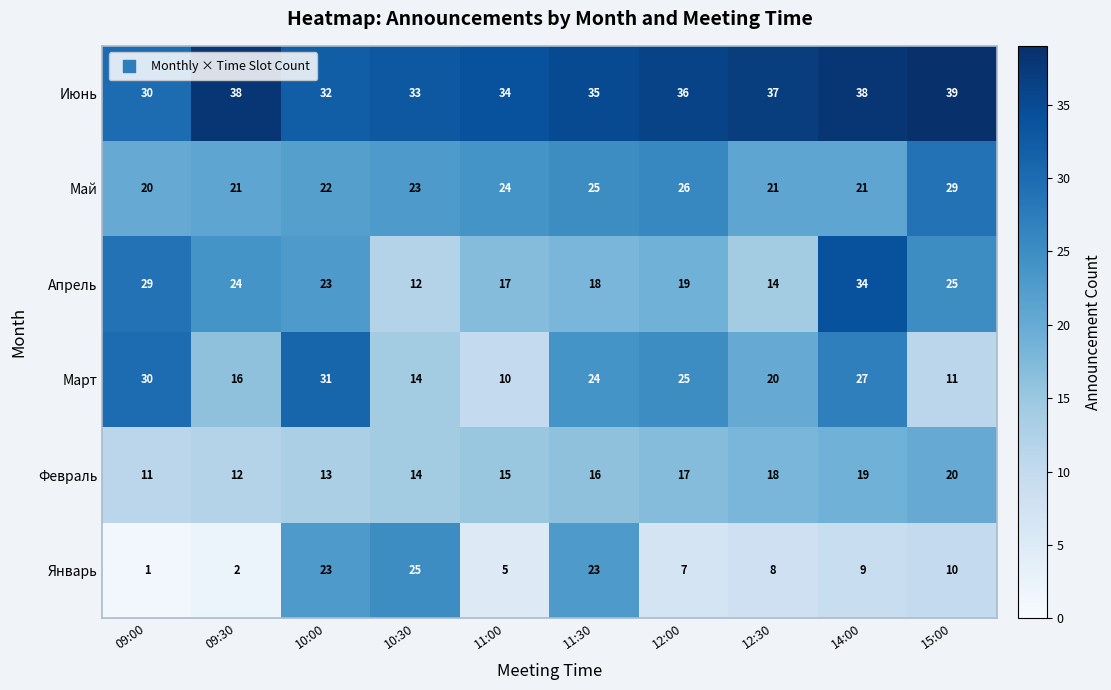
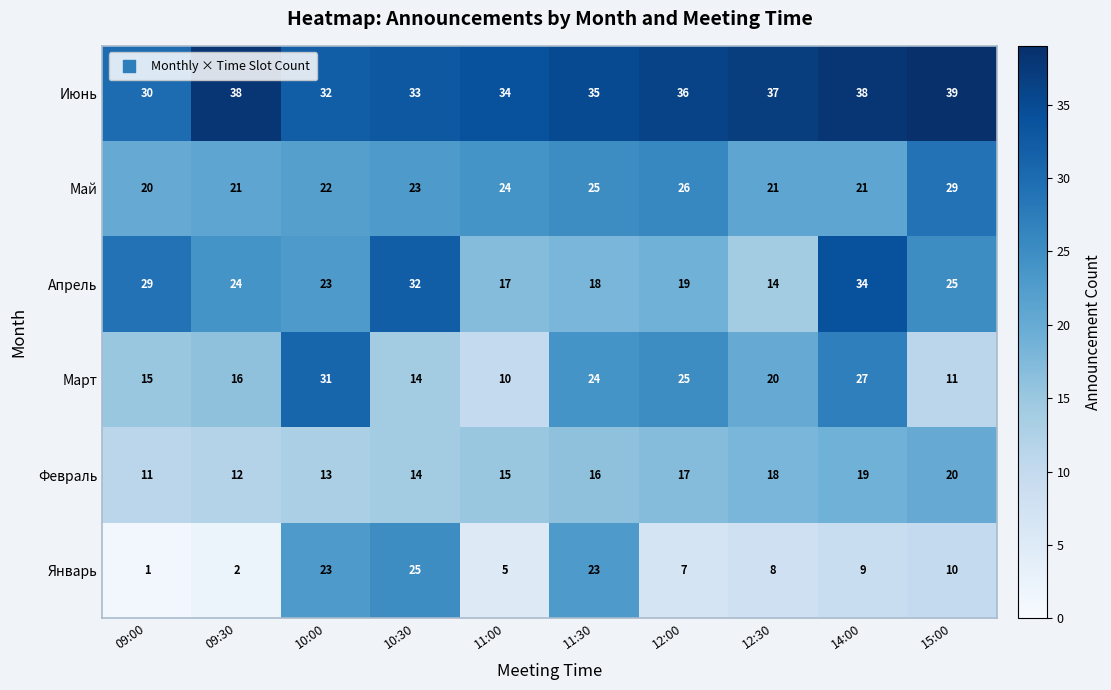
  {
    "Июнь": {
      "09:00": 30,
      "09:30": 38,
      "10:00": 32,
      "10:30": 33,
      "11:00": 34,
      "11:30": 35,
      "12:00": 36,
      "12:30": 37,
      "14:00": 38,
      "15:00": 39
    },
    "Май": {
      "09:00": 20,
      "09:30": 21,
      "10:00": 22,
      "10:30": 23,
      "11:00": 24,
      "11:30": 25,
      "12:00": 26,
      "12:30": 21,
      "14:00": 21,
      "15:00": 29
    },
    "Апрель": {
      "09:00": 29,
      "09:30": 24,
      "10:00": 23,
-     "10:30": 12,
+     "10:30": 32,
      "11:00": 17,
      "11:30": 18,
      "12:00": 19,
      "12:30": 14,
      "14:00": 34,
      "15:00": 25
    },
    "Март": {
-     "09:00": 30,
+     "09:00": 15,
      "09:30": 16,
      "10:00": 31,
      "10:30": 14,
      "11:00": 10,
      "11:30": 24,
      "12:00": 25,
      "12:30": 20,
      "14:00": 27,
      "15:00": 11
    },
    "Февраль": {
      "09:00": 11,
      "09:30": 12,
      "10:00": 13,
      "10:30": 14,
      "11:00": 15,
      "11:30": 16,
      "12:00": 17,
      "12:30": 18,
      "14:00": 19,
      "15:00": 20
    },
    "Январь": {
      "09:00": 1,
      "09:30": 2,
      "10:00": 23,
      "10:30": 25,
      "11:00": 5,
      "11:30": 23,
      "12:00": 7,
      "12:30": 8,
      "14:00": 9,
      "15:00": 10
    }
  }
